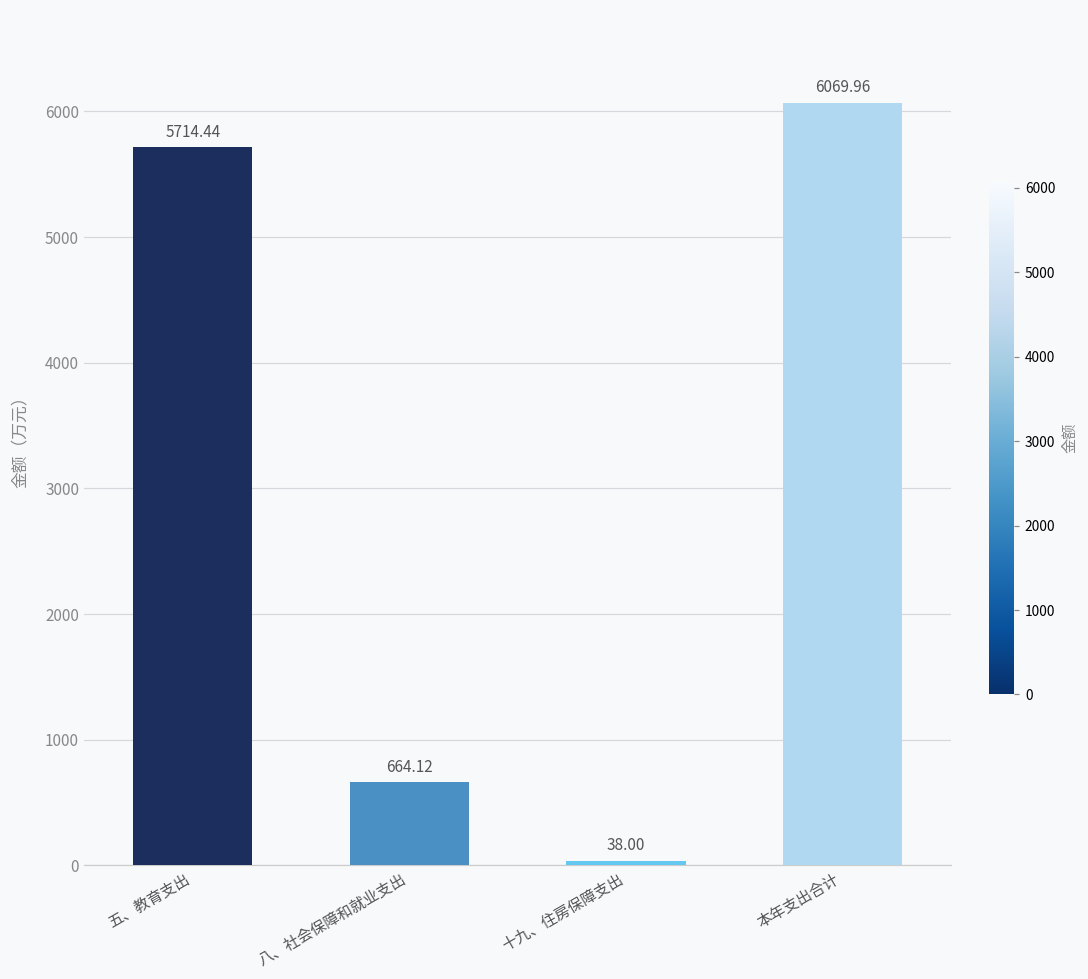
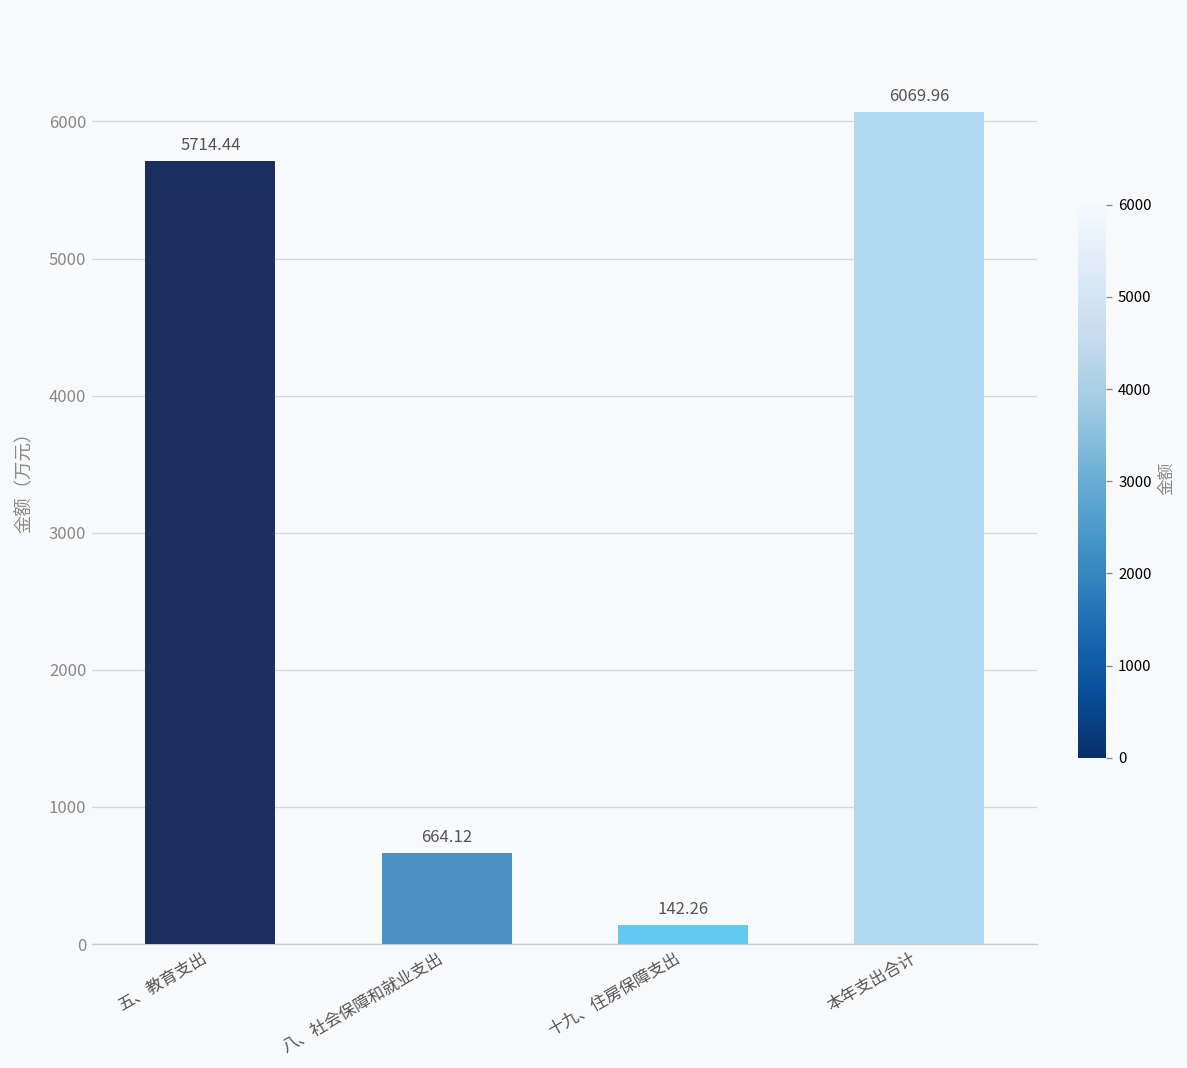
  {
    "五、教育支出": 5714.44,
    "八、社会保障和就业支出": 664.12,
-   "十九、住房保障支出": 38.00,
+   "十九、住房保障支出": 142.26,
    "本年支出合计": 6069.96
  }
